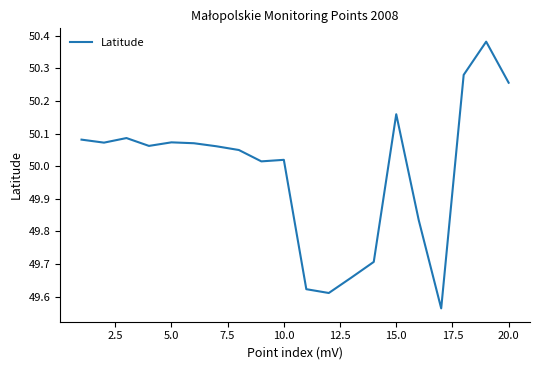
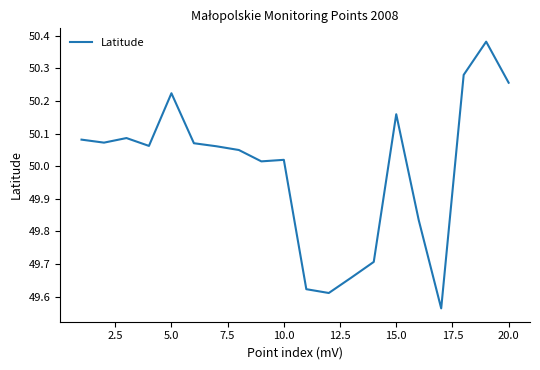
  {
-   "5.0": 50.07,
+   "5.0": 50.22,
    "10.0": 50.02,
    "15.0": 50.16,
    "20.0": 50.26
  }
